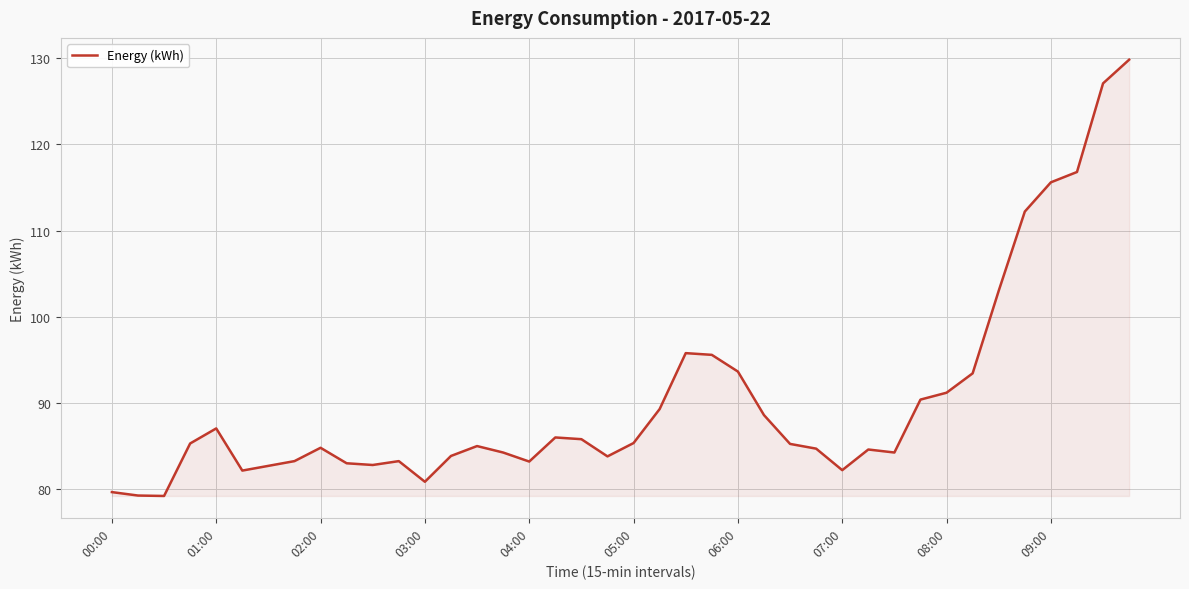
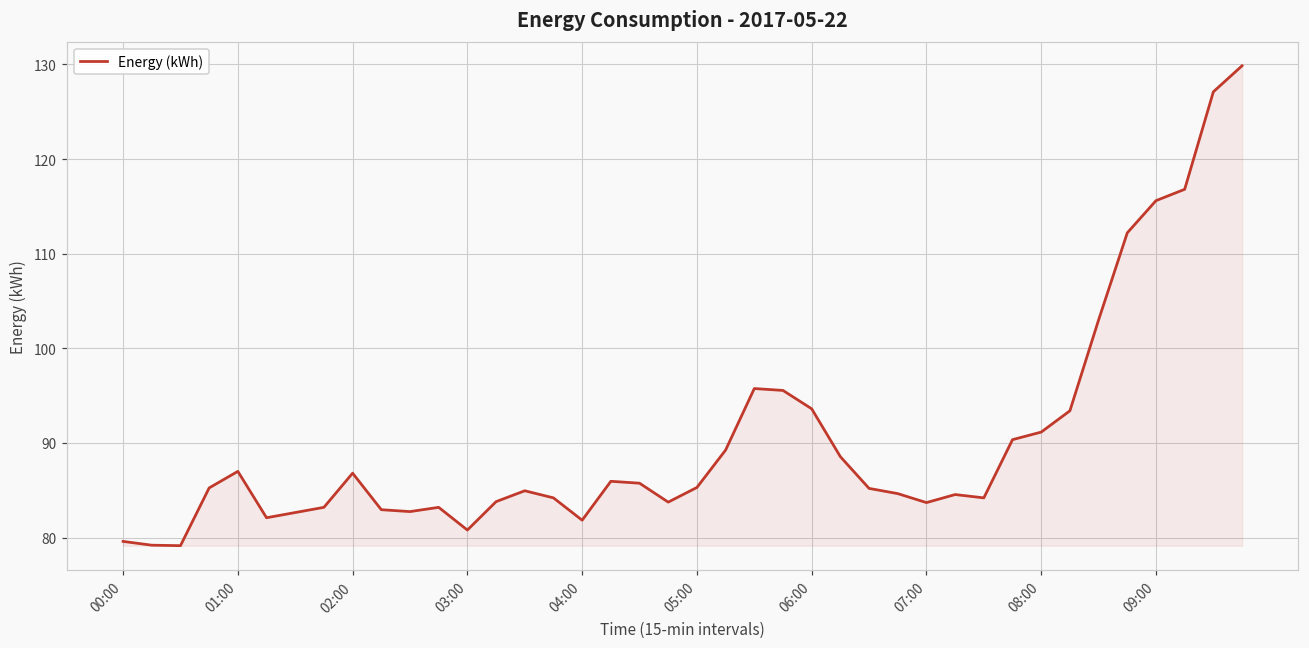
  {
    "00:00": 80,
    "01:00": 87,
-   "02:00": 85,
+   "02:00": 87,
    "03:00": 81,
-   "04:00": 83,
+   "04:00": 82,
    "05:00": 85,
    "06:00": 94,
-   "07:00": 82,
+   "07:00": 84,
    "08:00": 91,
    "09:00": 116
  }
